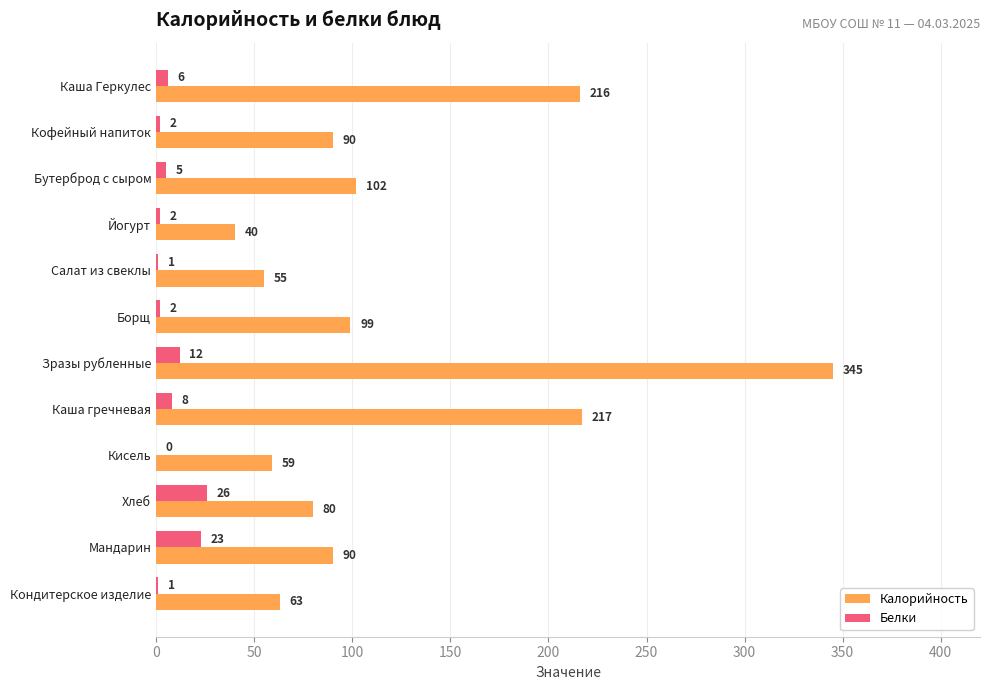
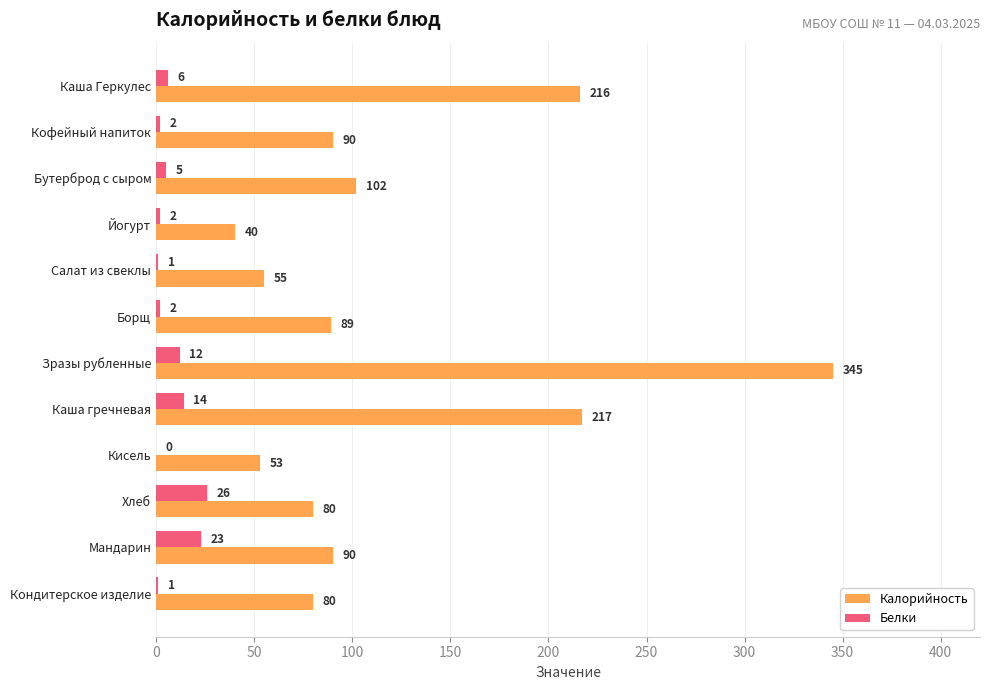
  {
    "Калорийность": {
      "Каша Геркулес": 216,
      "Кофейный напиток": 90,
      "Бутерброд с сыром": 102,
      "Йогурт": 40,
      "Салат из свеклы": 55,
-     "Борщ": 99,
+     "Борщ": 89,
      "Зразы рубленные": 345,
      "Каша гречневая": 217,
-     "Кисель": 59,
+     "Кисель": 53,
      "Хлеб": 80,
      "Мандарин": 90,
-     "Кондитерское изделие": 63
+     "Кондитерское изделие": 80
    },
    "Белки": {
      "Каша Геркулес": 6,
      "Кофейный напиток": 2,
      "Бутерброд с сыром": 5,
      "Йогурт": 2,
      "Салат из свеклы": 1,
      "Борщ": 2,
      "Зразы рубленные": 12,
-     "Каша гречневая": 8,
+     "Каша гречневая": 14,
      "Кисель": 0,
      "Хлеб": 26,
      "Мандарин": 23,
      "Кондитерское изделие": 1
    }
  }
